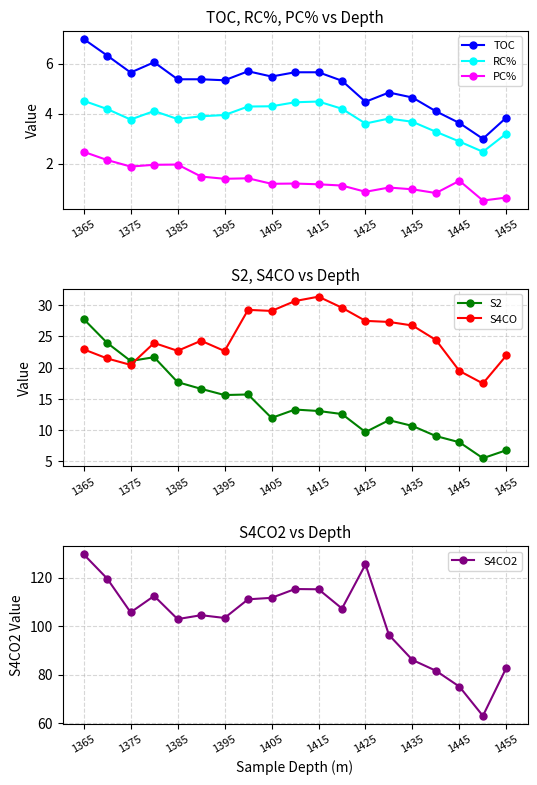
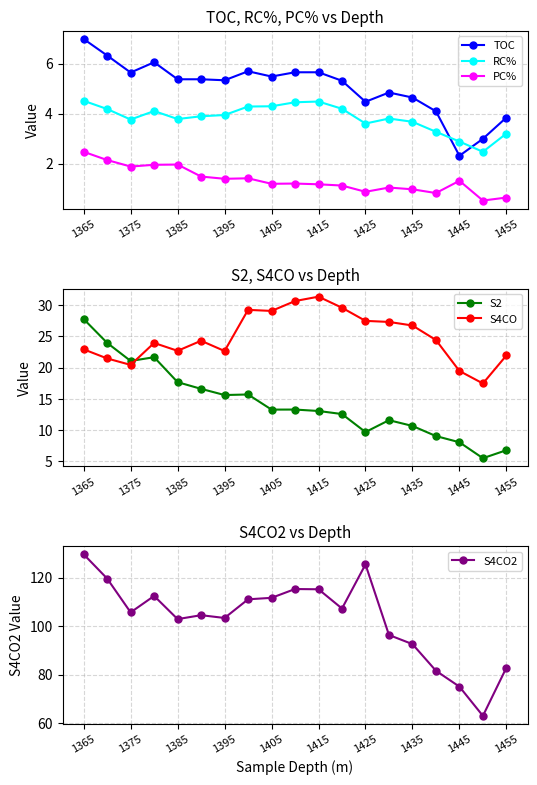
  {
    "TOC, RC%, PC% vs Depth": {
      "TOC": {
        "1365": 7.0,
        "1375": 5.6,
        "1385": 5.4,
        "1395": 5.3,
        "1405": 5.5,
        "1415": 5.7,
        "1425": 4.5,
        "1435": 4.6,
-       "1445": 3.6,
+       "1445": 2.3,
        "1455": 3.8
      },
      "RC%": {
        "1365": 4.5,
        "1375": 3.8,
        "1385": 3.8,
        "1395": 3.9,
        "1405": 4.3,
        "1415": 4.5,
        "1425": 3.6,
        "1435": 3.7,
        "1445": 2.9,
        "1455": 3.2
      },
      "PC%": {
        "1365": 2.5,
        "1375": 1.9,
        "1385": 2.0,
        "1395": 1.4,
        "1405": 1.2,
        "1415": 1.2,
        "1425": 0.9,
        "1435": 1.0,
        "1445": 1.3,
        "1455": 0.6
      }
    },
    "S2, S4CO vs Depth": {
      "S2": {
        "1365": 28,
        "1375": 21,
        "1385": 18,
        "1395": 16,
-       "1405": 12,
+       "1405": 13,
        "1415": 13,
        "1425": 10,
        "1435": 11,
        "1445": 8,
        "1455": 7
      },
      "S4CO": {
        "1365": 23,
        "1375": 20,
        "1385": 23,
        "1395": 23,
        "1405": 29,
        "1415": 31,
        "1425": 27,
        "1435": 27,
        "1445": 19,
        "1455": 22
      }
    },
    "S4CO2 vs Depth": {
      "1365": 130,
      "1375": 106,
      "1385": 103,
      "1395": 103,
      "1405": 112,
      "1415": 115,
      "1425": 125,
-     "1435": 86,
+     "1435": 93,
      "1445": 75,
      "1455": 83
    }
  }
